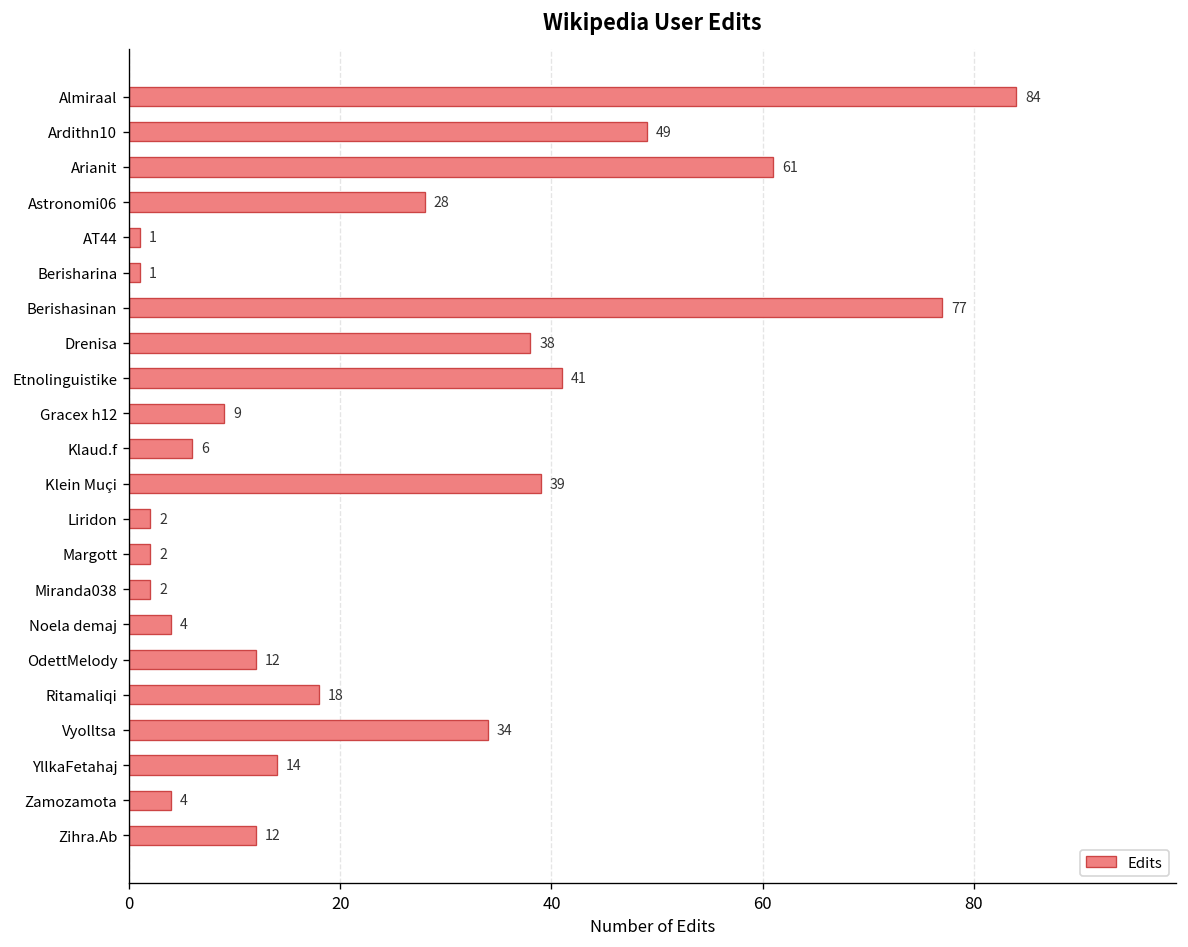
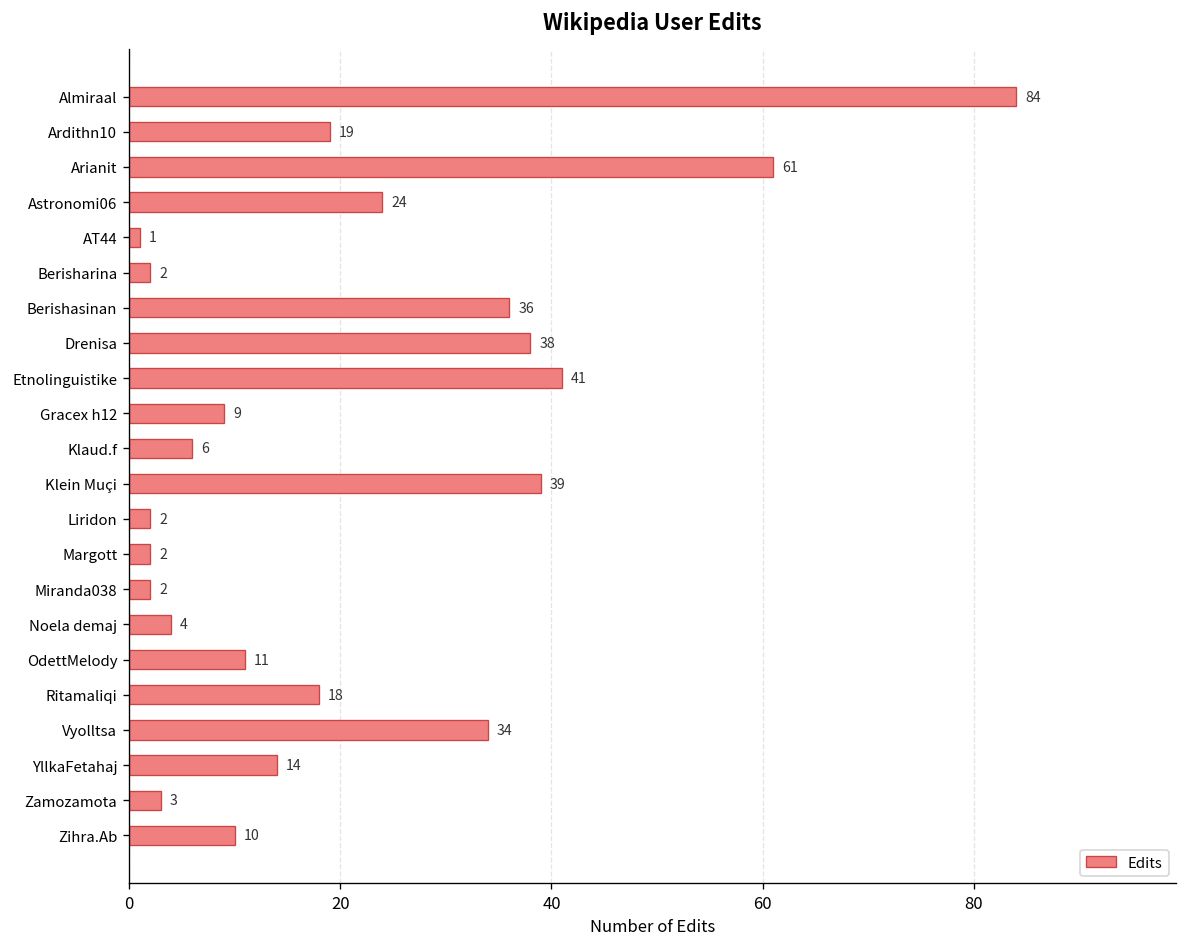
  {
    "Almiraal": 84,
-   "Ardithn10": 49,
+   "Ardithn10": 19,
    "Arianit": 61,
-   "Astronomi06": 28,
+   "Astronomi06": 24,
    "AT44": 1,
-   "Berisharina": 1,
-   "Berishasinan": 77,
+   "Berisharina": 2,
+   "Berishasinan": 36,
    "Drenisa": 38,
    "Etnolinguistike": 41,
    "Gracex h12": 9,
    "Klaud.f": 6,
    "Klein Muçi": 39,
    "Liridon": 2,
    "Margott": 2,
    "Miranda038": 2,
    "Noela demaj": 4,
-   "OdettMelody": 12,
+   "OdettMelody": 11,
    "Ritamaliqi": 18,
    "Vyolltsa": 34,
    "YllkaFetahaj": 14,
-   "Zamozamota": 4,
-   "Zihra.Ab": 12
+   "Zamozamota": 3,
+   "Zihra.Ab": 10
  }
